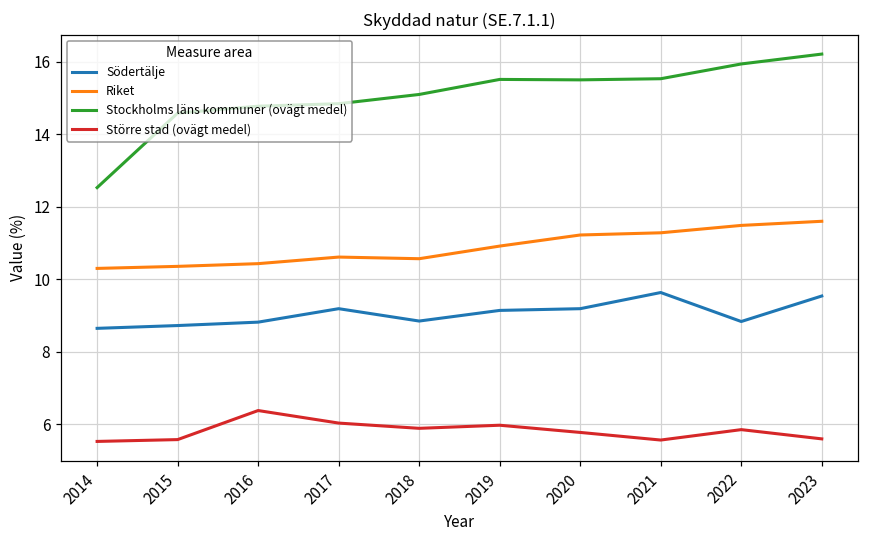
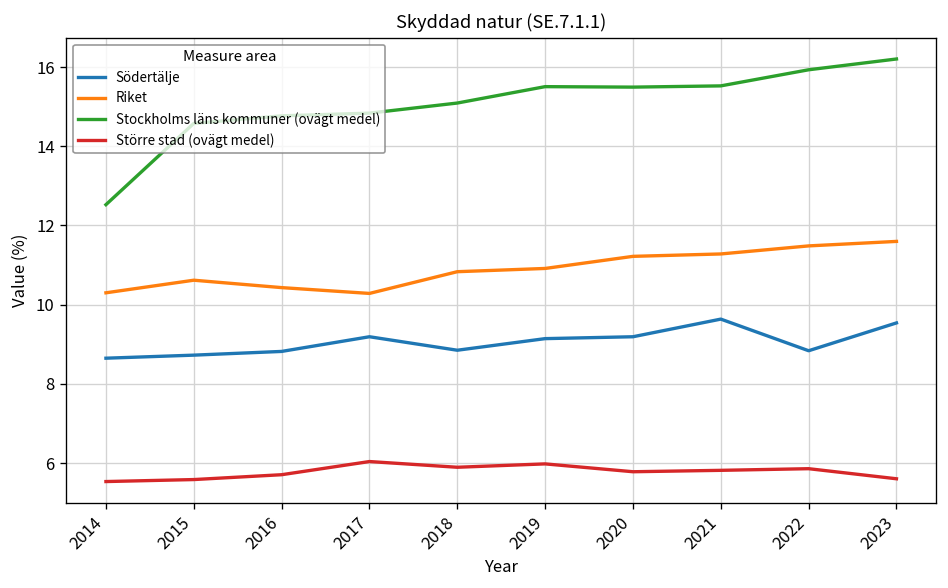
  {
    "Södertälje": {
      "2014": 8.6,
      "2015": 8.7,
      "2016": 8.8,
      "2017": 9.2,
      "2018": 8.8,
      "2019": 9.1,
      "2020": 9.2,
      "2021": 9.6,
      "2022": 8.8,
      "2023": 9.5
    },
    "Riket": {
      "2014": 10.3,
-     "2015": 10.4,
+     "2015": 10.6,
      "2016": 10.4,
-     "2017": 10.6,
-     "2018": 10.6,
+     "2017": 10.3,
+     "2018": 10.8,
      "2019": 10.9,
      "2020": 11.2,
      "2021": 11.3,
      "2022": 11.5,
      "2023": 11.6
    },
    "Stockholms läns kommuner (ovägt medel)": {
      "2014": 12.5,
      "2018": 15.1,
      "2019": 15.5,
      "2020": 15.5,
      "2021": 15.5,
      "2022": 15.9,
      "2023": 16.2
    },
    "Större stad (ovägt medel)": {
      "2014": 5.5,
      "2015": 5.6,
-     "2016": 6.4,
+     "2016": 5.7,
      "2017": 6.0,
      "2018": 5.9,
      "2019": 6.0,
      "2020": 5.8,
-     "2021": 5.6,
+     "2021": 5.8,
      "2022": 5.9,
      "2023": 5.6
    }
  }
